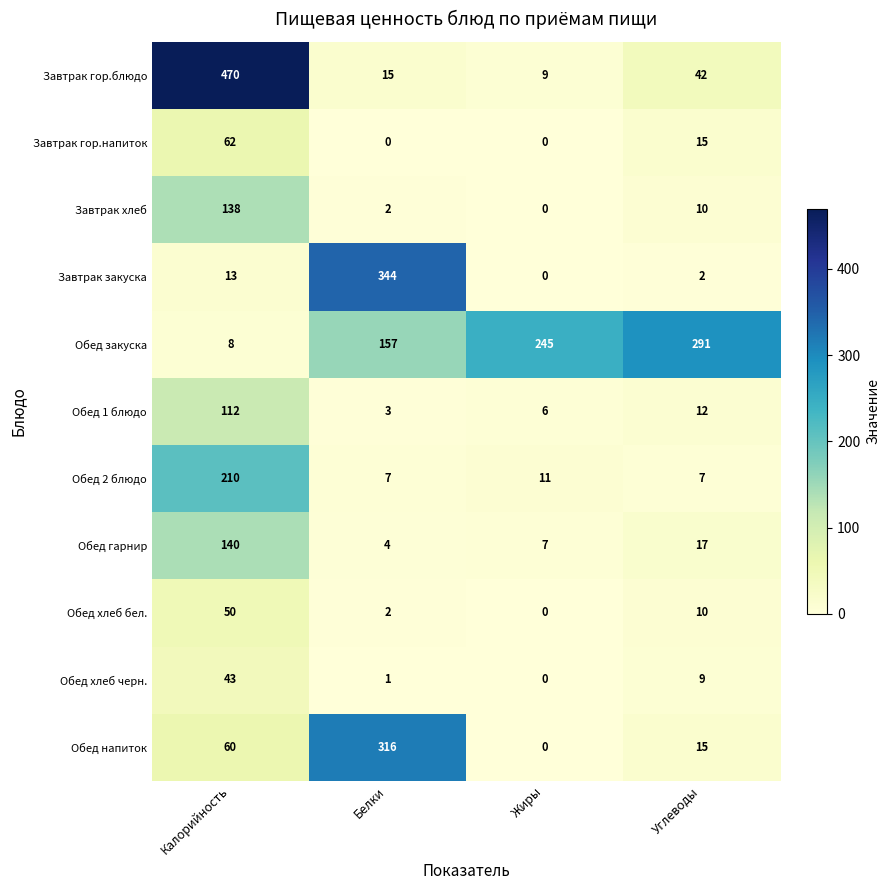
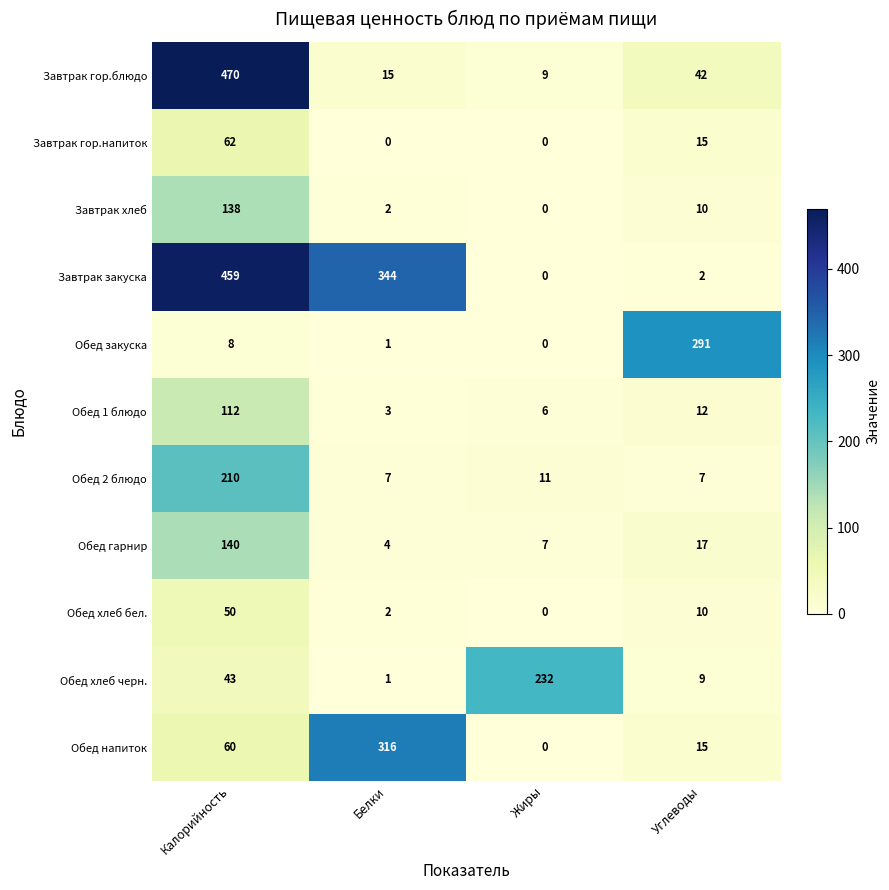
  {
    "Завтрак гор.блюдо": {
      "Калорийность": 470,
      "Белки": 15,
      "Жиры": 9,
      "Углеводы": 42
    },
    "Завтрак гор.напиток": {
      "Калорийность": 62,
      "Белки": 0,
      "Жиры": 0,
      "Углеводы": 15
    },
    "Завтрак хлеб": {
      "Калорийность": 138,
      "Белки": 2,
      "Жиры": 0,
      "Углеводы": 10
    },
    "Завтрак закуска": {
-     "Калорийность": 13,
+     "Калорийность": 459,
      "Белки": 344,
      "Жиры": 0,
      "Углеводы": 2
    },
    "Обед закуска": {
      "Калорийность": 8,
-     "Белки": 157,
-     "Жиры": 245,
+     "Белки": 1,
+     "Жиры": 0,
      "Углеводы": 291
    },
    "Обед 1 блюдо": {
      "Калорийность": 112,
      "Белки": 3,
      "Жиры": 6,
      "Углеводы": 12
    },
    "Обед 2 блюдо": {
      "Калорийность": 210,
      "Белки": 7,
      "Жиры": 11,
      "Углеводы": 7
    },
    "Обед гарнир": {
      "Калорийность": 140,
      "Белки": 4,
      "Жиры": 7,
      "Углеводы": 17
    },
    "Обед хлеб бел.": {
      "Калорийность": 50,
      "Белки": 2,
      "Жиры": 0,
      "Углеводы": 10
    },
    "Обед хлеб черн.": {
      "Калорийность": 43,
      "Белки": 1,
-     "Жиры": 0,
+     "Жиры": 232,
      "Углеводы": 9
    },
    "Обед напиток": {
      "Калорийность": 60,
      "Белки": 316,
      "Жиры": 0,
      "Углеводы": 15
    }
  }
